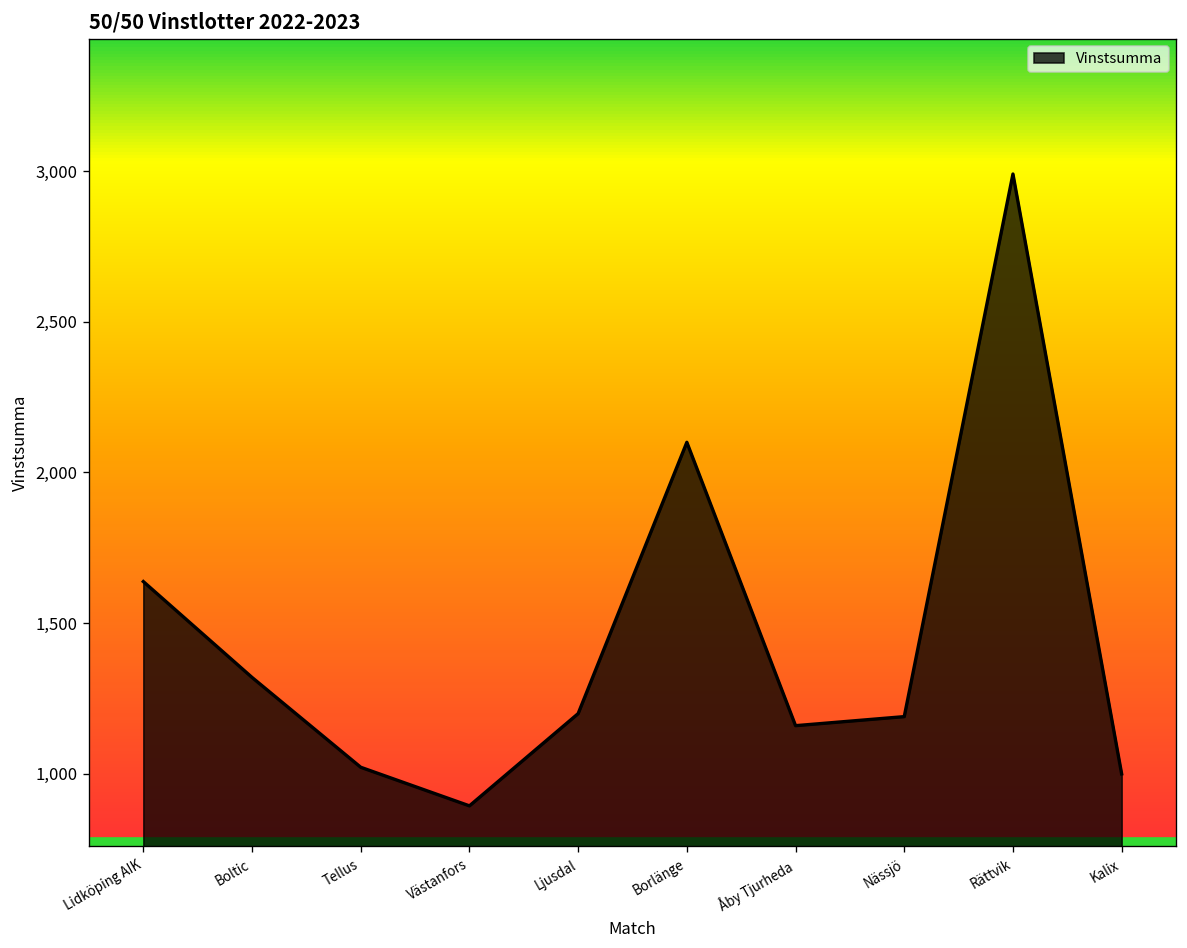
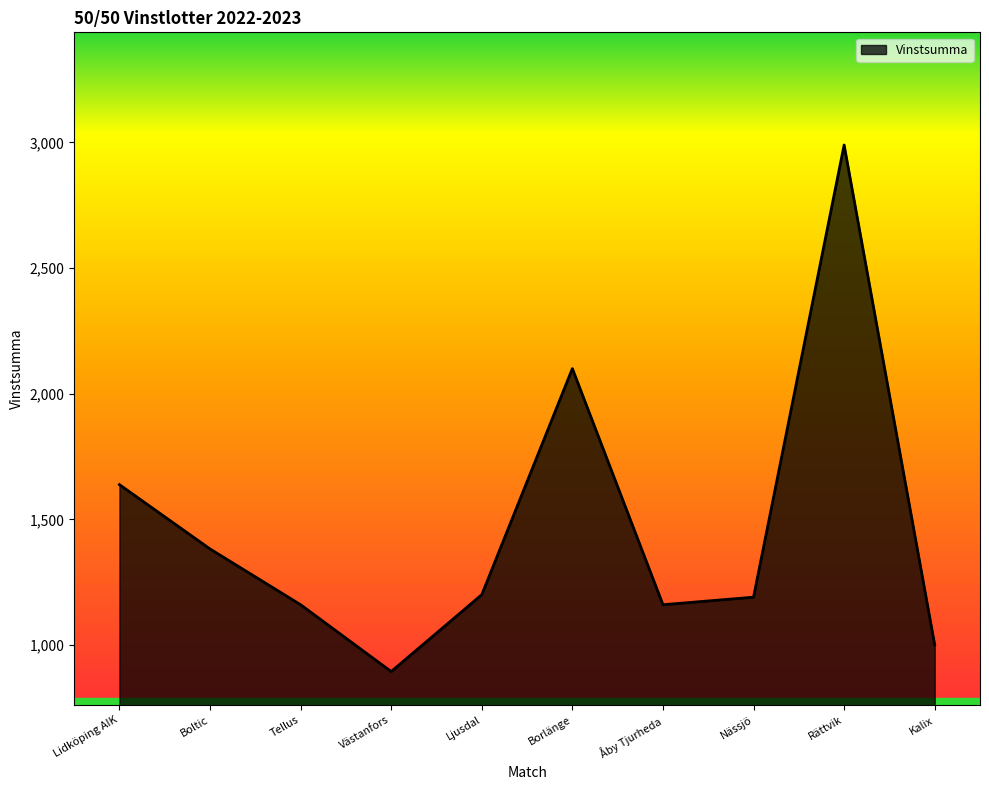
  {
    "Vinstsumma": {
      "Lidköping AIK": "1,640",
-     "Boltic": "1,320",
-     "Tellus": "1,020",
+     "Boltic": "1,380",
+     "Tellus": "1,160",
      "Västanfors": "890",
      "Ljusdal": "1,200",
      "Borlänge": "2,100",
      "Åby Tjurheda": "1,160",
      "Nässjö": "1,190",
      "Rättvik": "2,990",
      "Kalix": "1,000"
    }
  }
